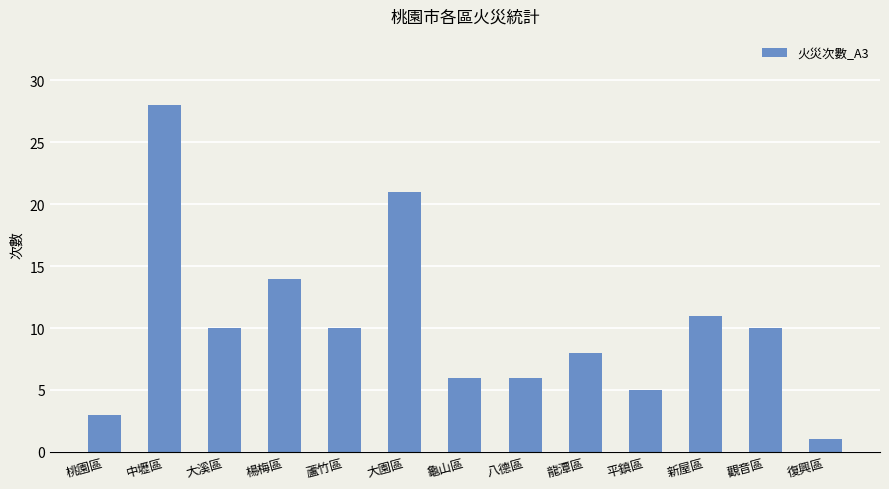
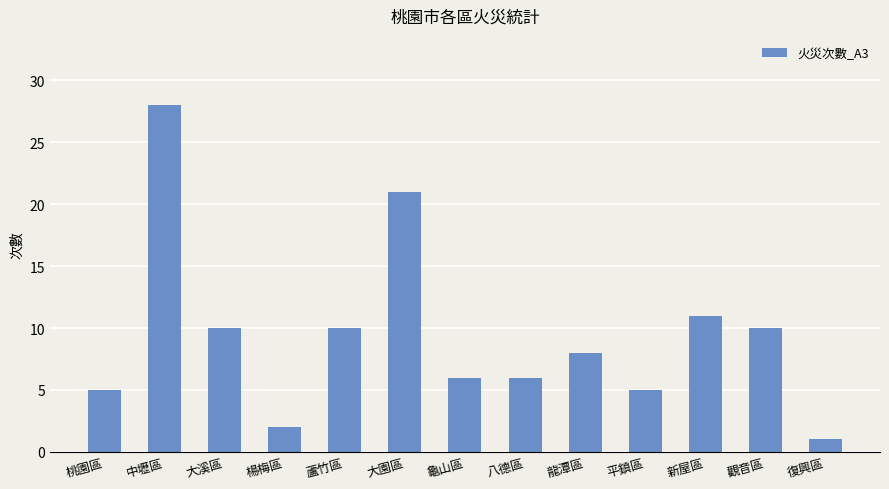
  {
-   "桃園區": 3,
+   "桃園區": 5,
    "中壢區": 28,
    "大溪區": 10,
-   "楊梅區": 14,
+   "楊梅區": 2,
    "蘆竹區": 10,
    "大園區": 21,
    "龜山區": 6,
    "八德區": 6,
    "龍潭區": 8,
    "平鎮區": 5,
    "新屋區": 11,
    "觀音區": 10,
    "復興區": 1
  }
